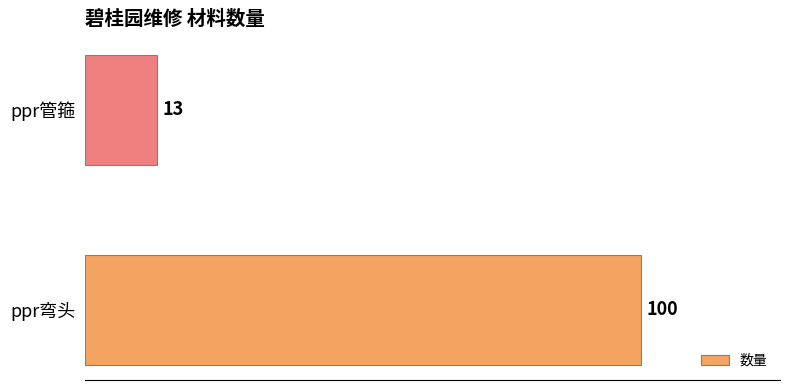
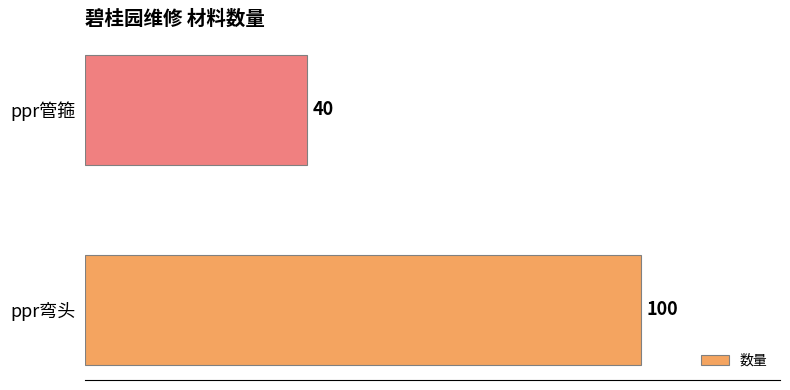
  {
-   "ppr管箍": 13,
+   "ppr管箍": 40,
    "ppr弯头": 100
  }
